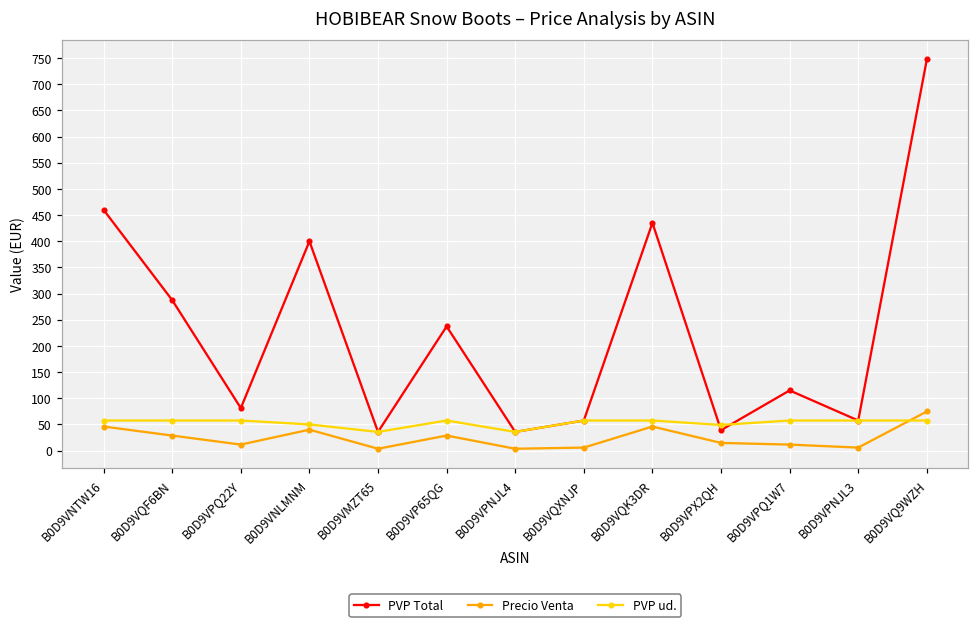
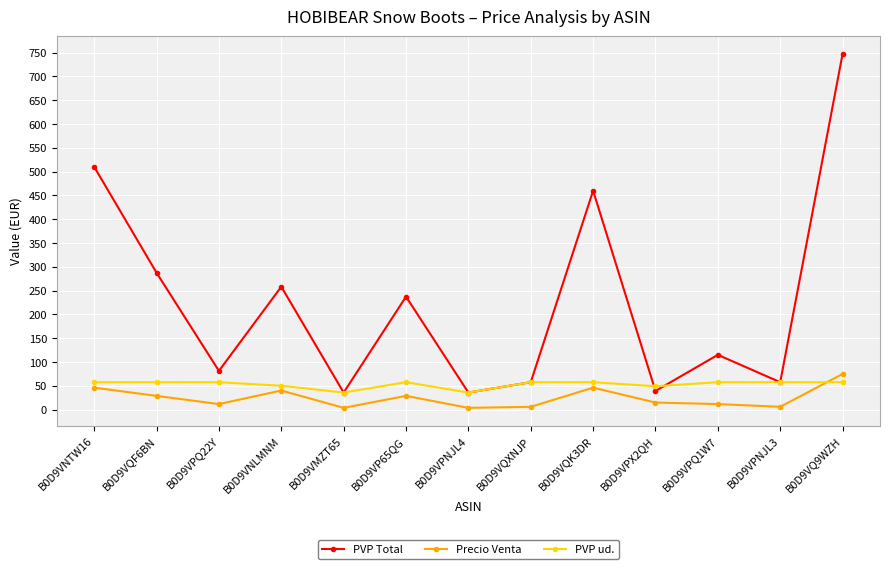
  {
    "PVP Total": {
-     "B0D9VNTW16": 460,
+     "B0D9VNTW16": 510,
      "B0D9VQF6BN": 290,
      "B0D9VPQ22Y": 80,
-     "B0D9VNLMNM": 400,
+     "B0D9VNLMNM": 260,
      "B0D9VP65QG": 240,
-     "B0D9VQK3DR": 440,
+     "B0D9VQK3DR": 460,
      "B0D9VPX2QH": 40,
      "B0D9VPQ1W7": 110,
      "B0D9VQ9WZH": 750
    }
  }
